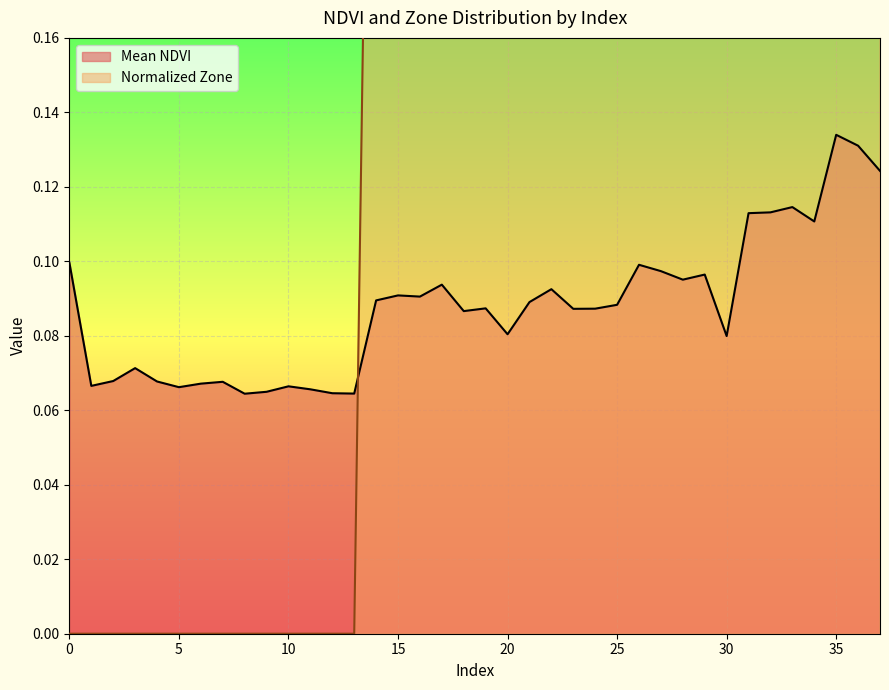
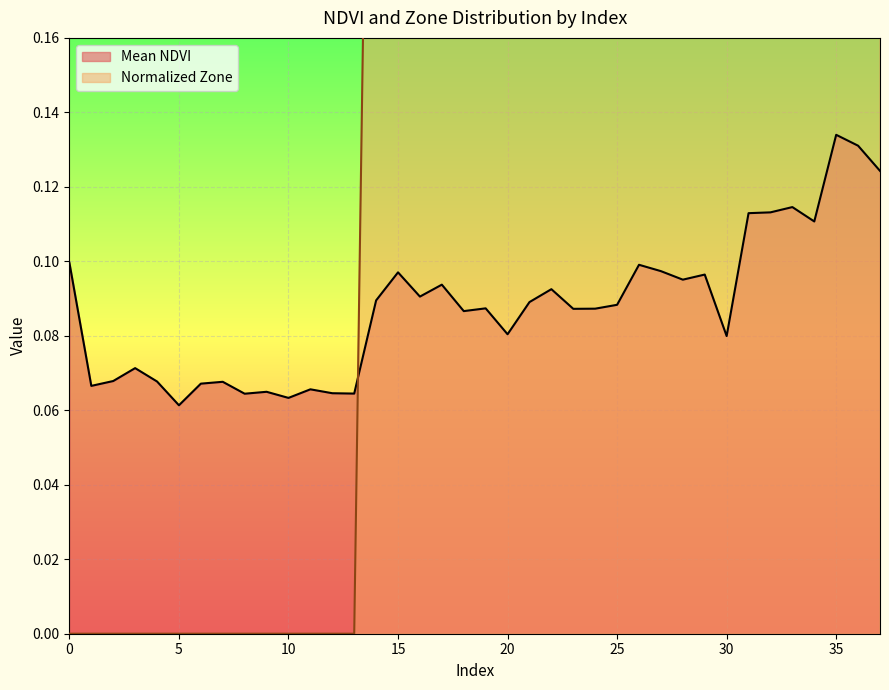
  {
    "Mean NDVI": {
      "0": 0.100,
-     "5": 0.066,
-     "10": 0.066,
-     "15": 0.091,
+     "5": 0.061,
+     "10": 0.063,
+     "15": 0.097,
      "20": 0.080,
      "25": 0.088,
      "30": 0.080,
      "35": 0.134
    },
    "Normalized Zone": {
      "0": 0.000,
      "5": 0.000,
      "10": 0.000
    }
  }
